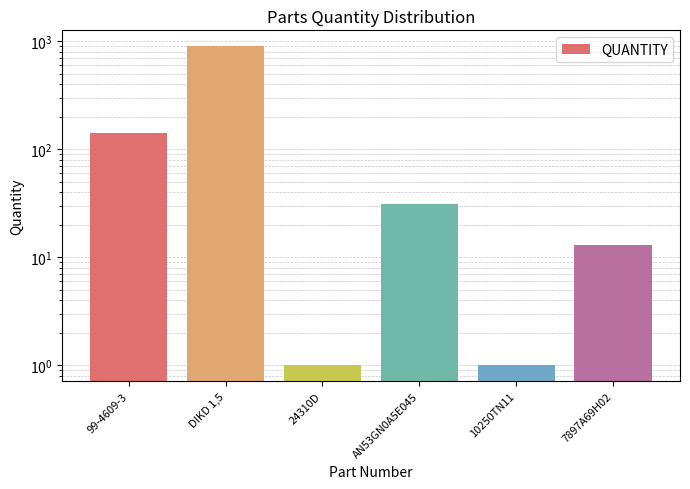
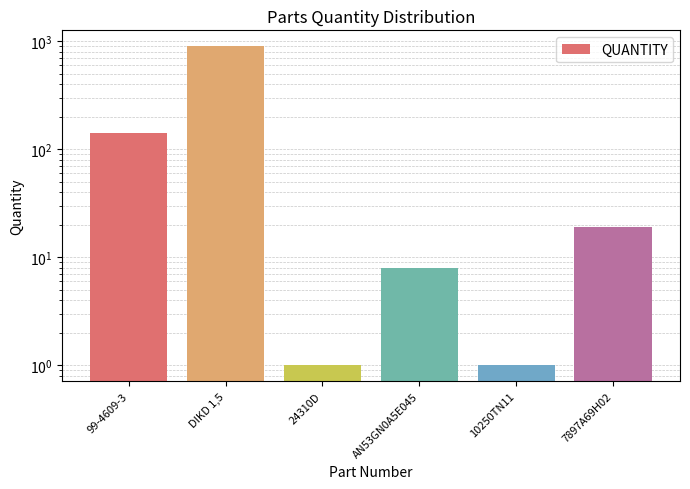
  {
    "99-4609-3": 140,
    "DIKD 1,5": 900,
    "24310D": 1,
-   "AN53GN0A5E045": 31,
+   "AN53GN0A5E045": 8,
    "10250TN11": 1,
-   "7897A69H02": 13
+   "7897A69H02": 19
  }
